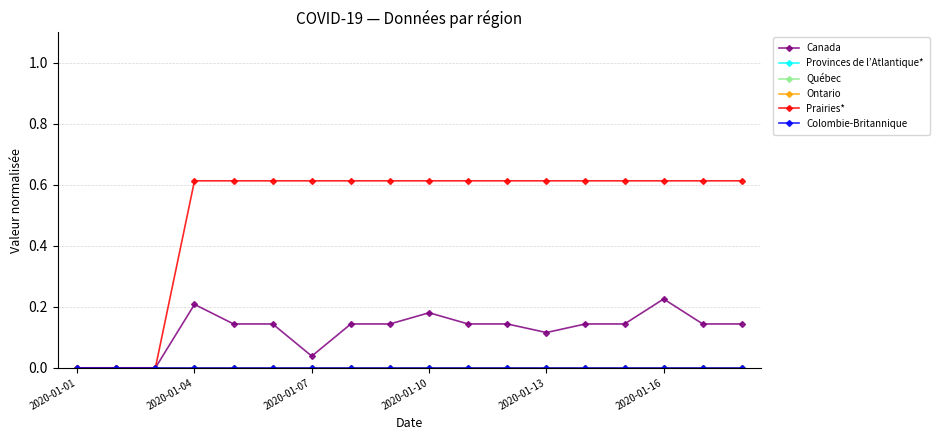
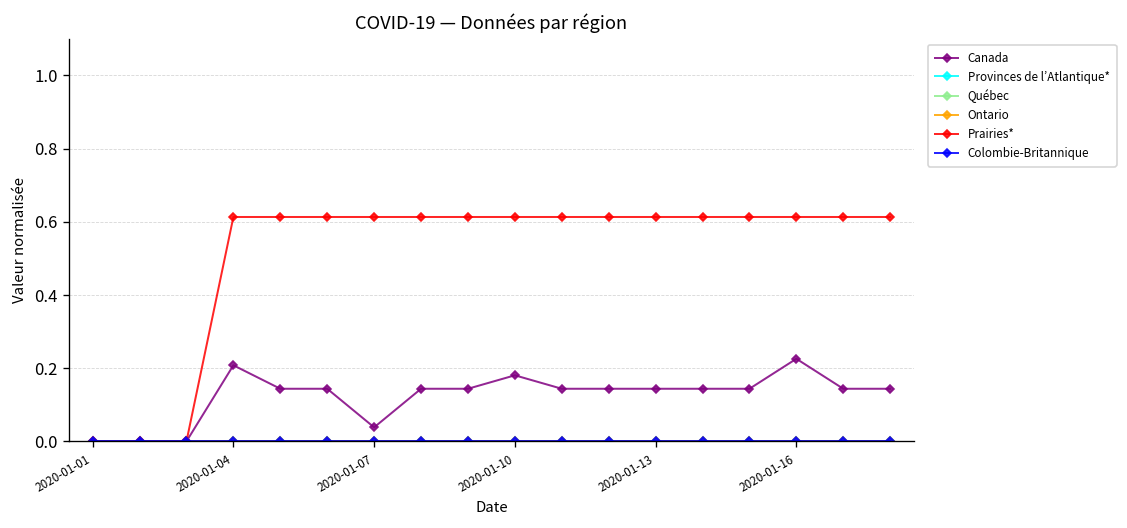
  {
    "Canada": {
      "2020-01-04": 0.21,
      "2020-01-07": 0.04,
      "2020-01-10": 0.18,
-     "2020-01-13": 0.12,
+     "2020-01-13": 0.14,
      "2020-01-16": 0.23
    },
    "Colombie-Britannique": {
      "2020-01-04": 0.00,
      "2020-01-07": 0.00,
      "2020-01-10": 0.00,
      "2020-01-13": 0.00,
      "2020-01-16": 0.00
    },
    "Prairies*": {
      "2020-01-04": 0.61,
      "2020-01-07": 0.61,
      "2020-01-10": 0.61,
      "2020-01-13": 0.61,
      "2020-01-16": 0.61
    }
  }
